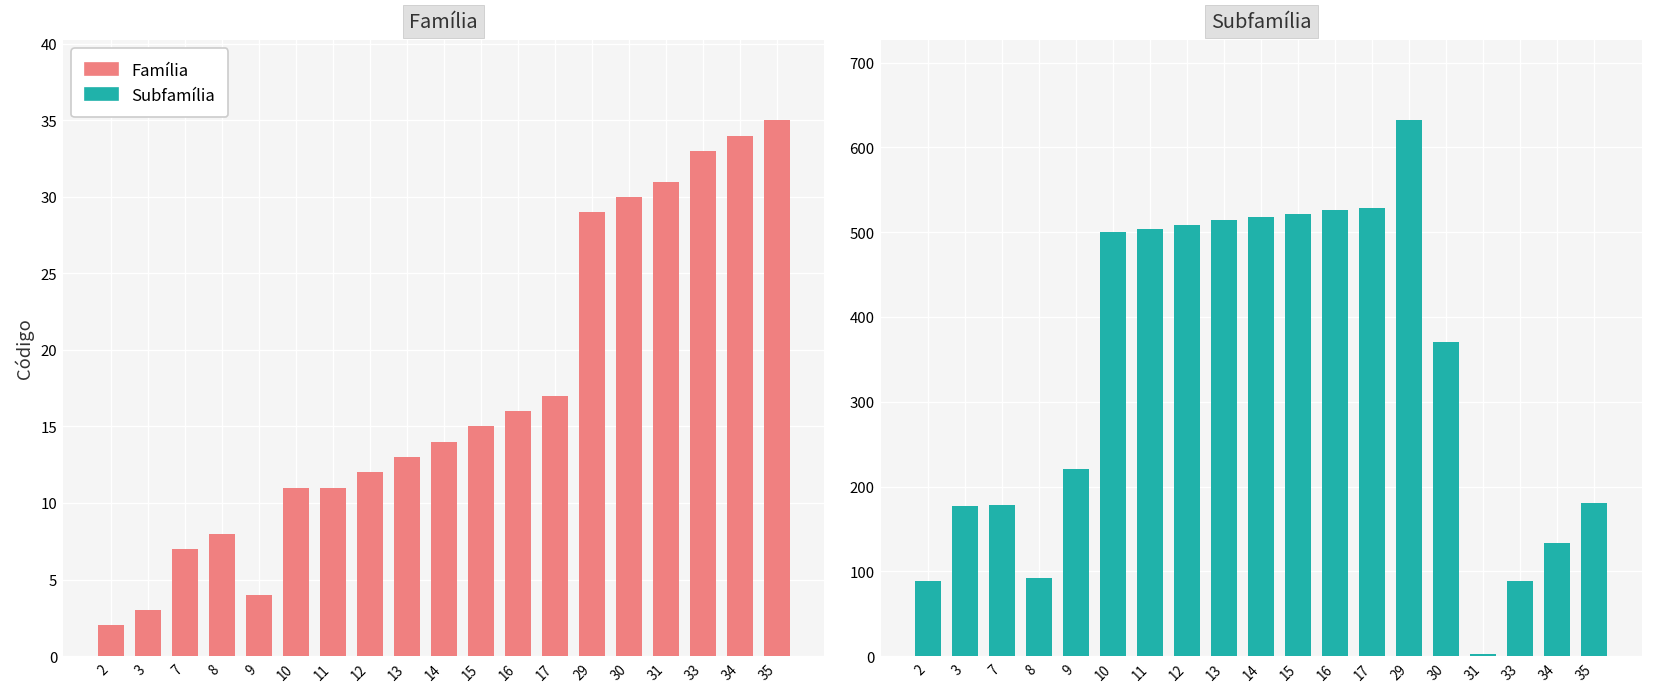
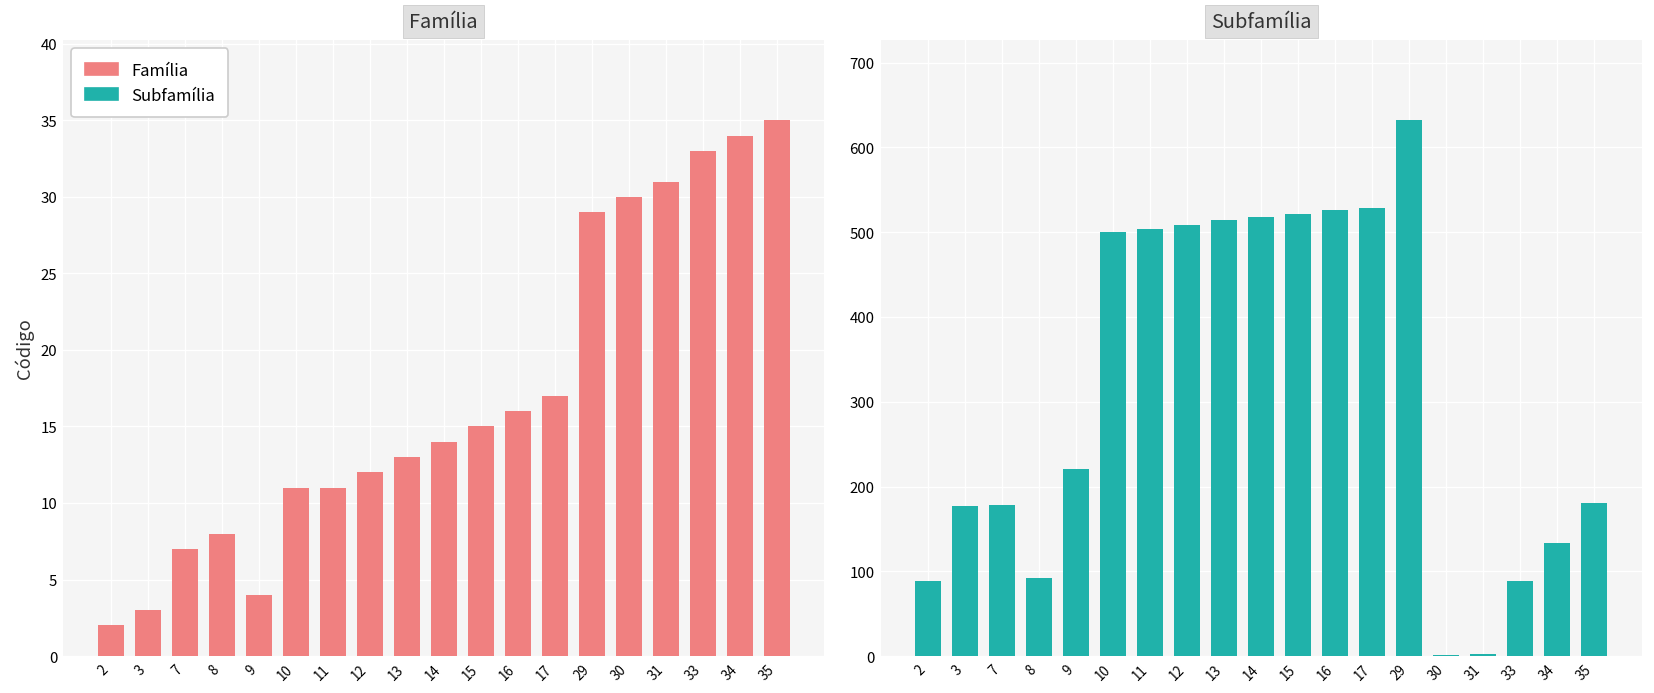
  {
    "Família": {
      "2": 2.0,
      "3": 3.0,
      "7": 7.0,
      "8": 8.0,
      "9": 4.0,
      "10": 11.0,
      "11": 11.0,
      "12": 12.0,
      "13": 13.0,
      "14": 14.0,
      "15": 15.0,
      "16": 16.0,
      "17": 17.0,
      "29": 29.0,
      "30": 30.0,
      "31": 31.0,
      "33": 33.0,
      "34": 34.0,
      "35": 35.0
    },
    "Subfamília": {
      "2": 90,
      "3": 180,
      "7": 180,
      "8": 90,
      "9": 220,
      "10": 500,
      "11": 500,
      "12": 510,
      "13": 510,
      "14": 520,
      "15": 520,
      "16": 530,
      "17": 530,
      "29": 630,
-     "30": 370,
+     "30": 0,
      "33": 90,
      "34": 130,
      "35": 180
    }
  }
